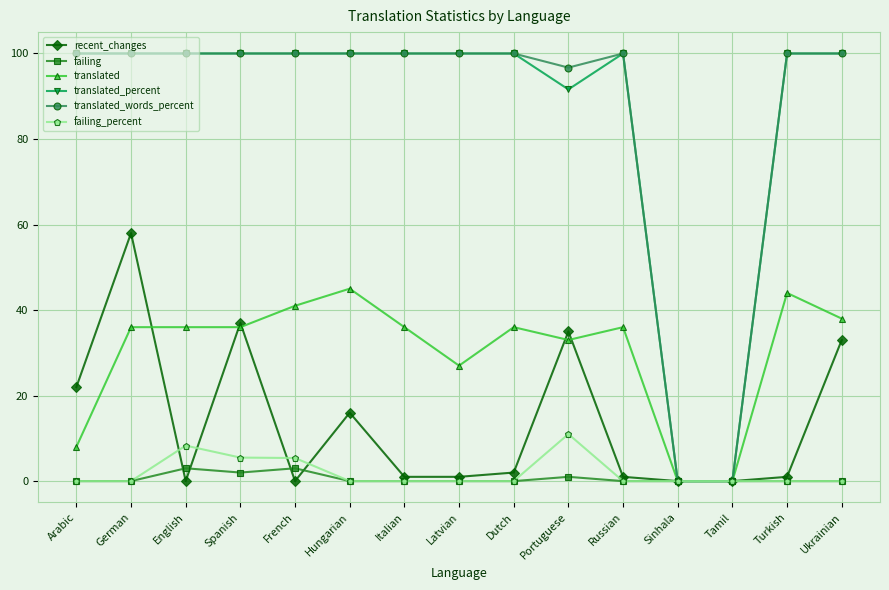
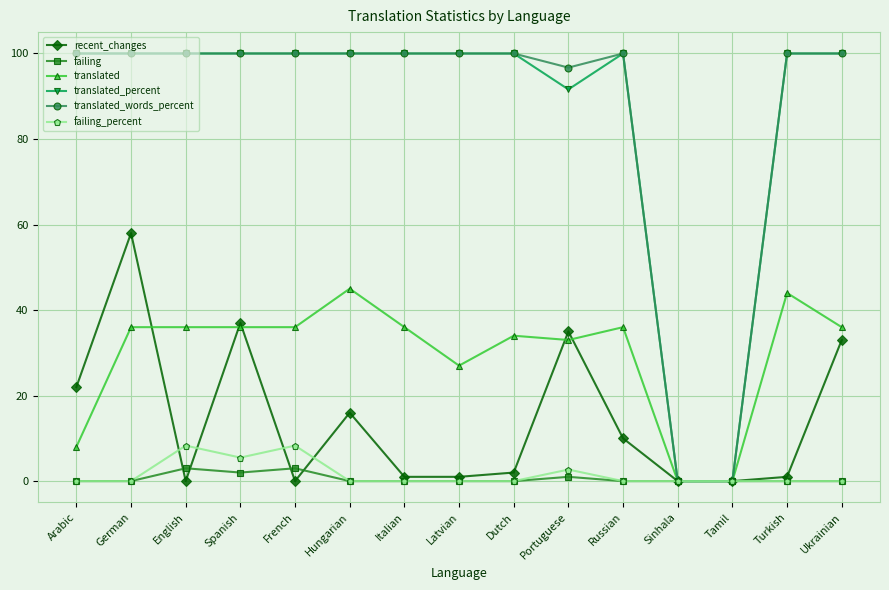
  {
    "recent_changes": {
      "Arabic": 22,
      "German": 58,
      "English": 0,
      "Spanish": 37,
      "French": 0,
      "Hungarian": 16,
      "Italian": 1,
      "Latvian": 1,
      "Dutch": 2,
      "Portuguese": 35,
-     "Russian": 1,
+     "Russian": 10,
      "Turkish": 1,
      "Ukrainian": 33
    },
    "translated": {
      "Arabic": 8,
      "German": 36,
      "English": 36,
      "Spanish": 36,
-     "French": 41,
+     "French": 36,
      "Hungarian": 45,
      "Italian": 36,
      "Latvian": 27,
-     "Dutch": 36,
+     "Dutch": 34,
      "Portuguese": 33,
      "Russian": 36,
      "Turkish": 44,
-     "Ukrainian": 38
+     "Ukrainian": 36
    },
    "failing_percent": {
      "English": 8,
      "Spanish": 6,
-     "French": 5,
-     "Portuguese": 11
+     "French": 8,
+     "Portuguese": 3
    }
  }
